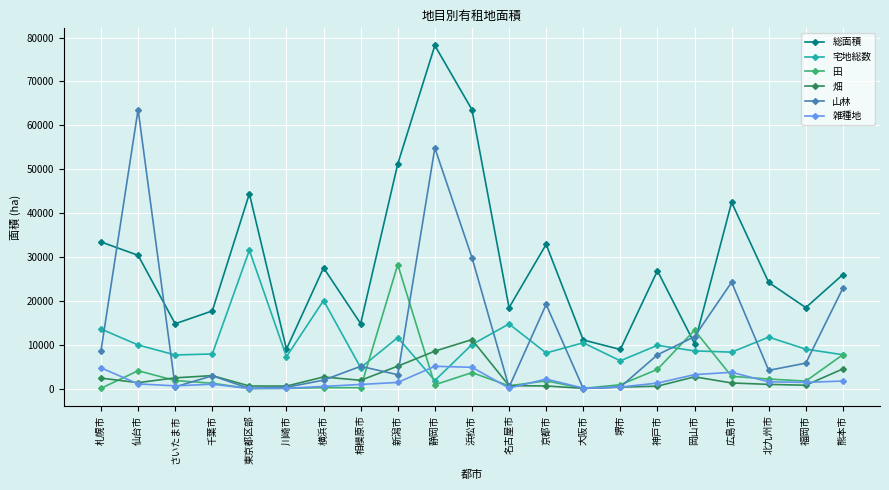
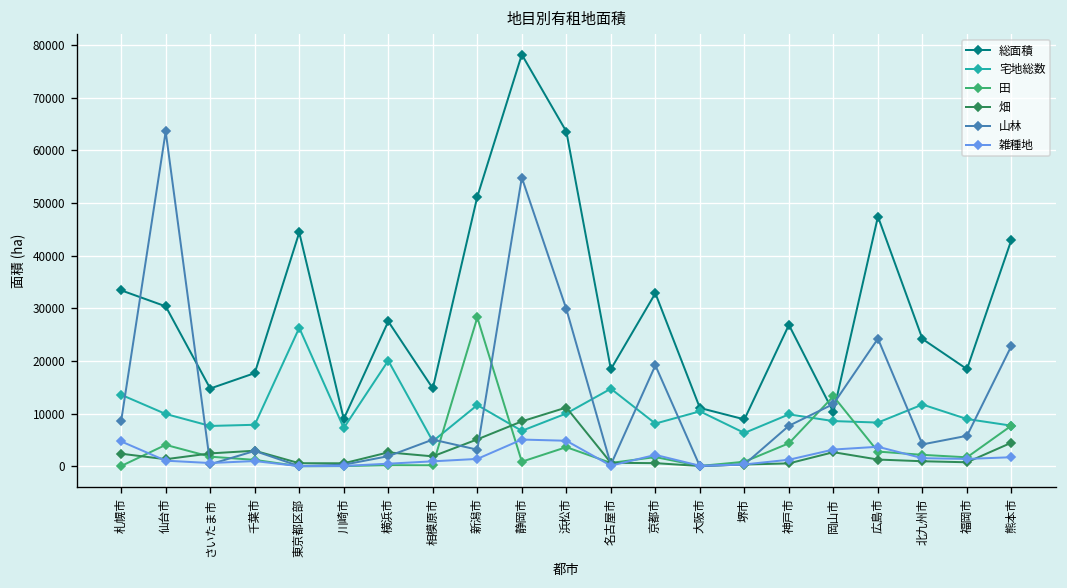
  {
    "総面積": {
      "札幌市": 33000,
      "仙台市": 30000,
      "さいたま市": 15000,
      "千葉市": 18000,
      "東京都区部": 44000,
      "川崎市": 9000,
      "横浜市": 28000,
      "相模原市": 15000,
      "新潟市": 51000,
      "静岡市": 78000,
      "浜松市": 64000,
      "名古屋市": 18000,
      "京都市": 33000,
      "大阪市": 11000,
      "堺市": 9000,
      "神戸市": 27000,
      "岡山市": 10000,
-     "広島市": 42000,
+     "広島市": 47000,
      "北九州市": 24000,
      "福岡市": 18000,
-     "熊本市": 26000
+     "熊本市": 43000
    },
    "宅地総数": {
      "札幌市": 14000,
      "仙台市": 10000,
      "さいたま市": 8000,
      "千葉市": 8000,
-     "東京都区部": 32000,
+     "東京都区部": 26000,
      "川崎市": 7000,
      "横浜市": 20000,
      "新潟市": 12000,
-     "静岡市": 2000,
+     "静岡市": 7000,
      "浜松市": 10000,
      "名古屋市": 15000,
      "京都市": 8000,
      "大阪市": 10000,
      "堺市": 6000,
      "神戸市": 10000,
      "岡山市": 9000,
      "広島市": 8000,
      "北九州市": 12000,
      "福岡市": 9000
    },
    "山林": {
      "札幌市": 9000,
      "仙台市": 64000,
      "横浜市": 2000,
      "新潟市": 3000,
      "静岡市": 55000,
      "浜松市": 30000,
      "京都市": 19000,
      "神戸市": 8000,
      "岡山市": 12000,
      "広島市": 24000,
      "北九州市": 4000,
      "福岡市": 6000,
      "熊本市": 23000
    },
    "雑種地": {
      "札幌市": 5000,
      "相模原市": 1000,
      "新潟市": 1000,
      "静岡市": 5000,
      "浜松市": 5000,
      "神戸市": 1000,
      "広島市": 4000,
      "北九州市": 2000,
      "熊本市": 2000
    }
  }
